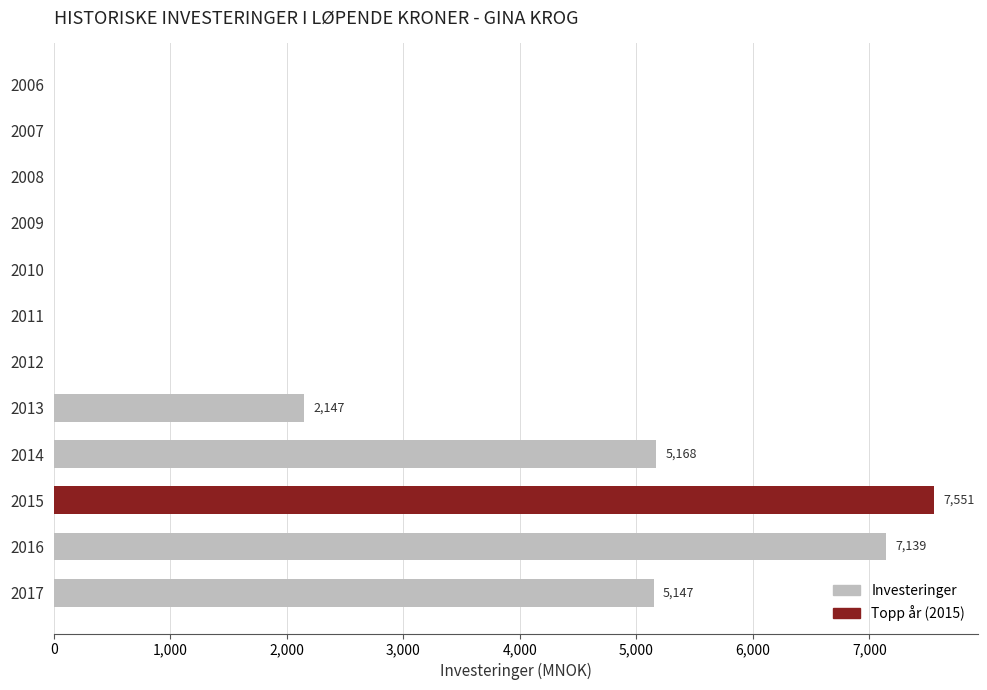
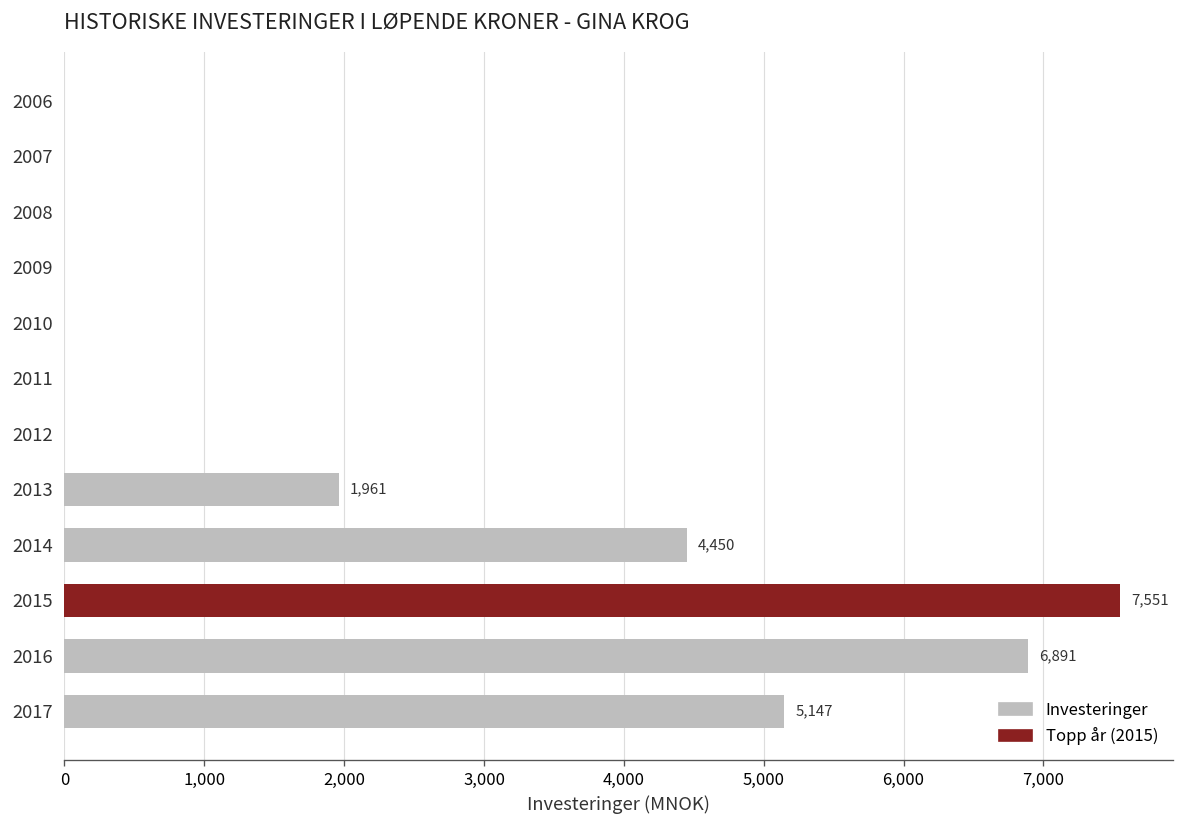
  {
-   "2013": "2,147",
-   "2014": "5,168",
+   "2013": "1,961",
+   "2014": "4,450",
    "2015": "7,551",
-   "2016": "7,139",
+   "2016": "6,891",
    "2017": "5,147"
  }
